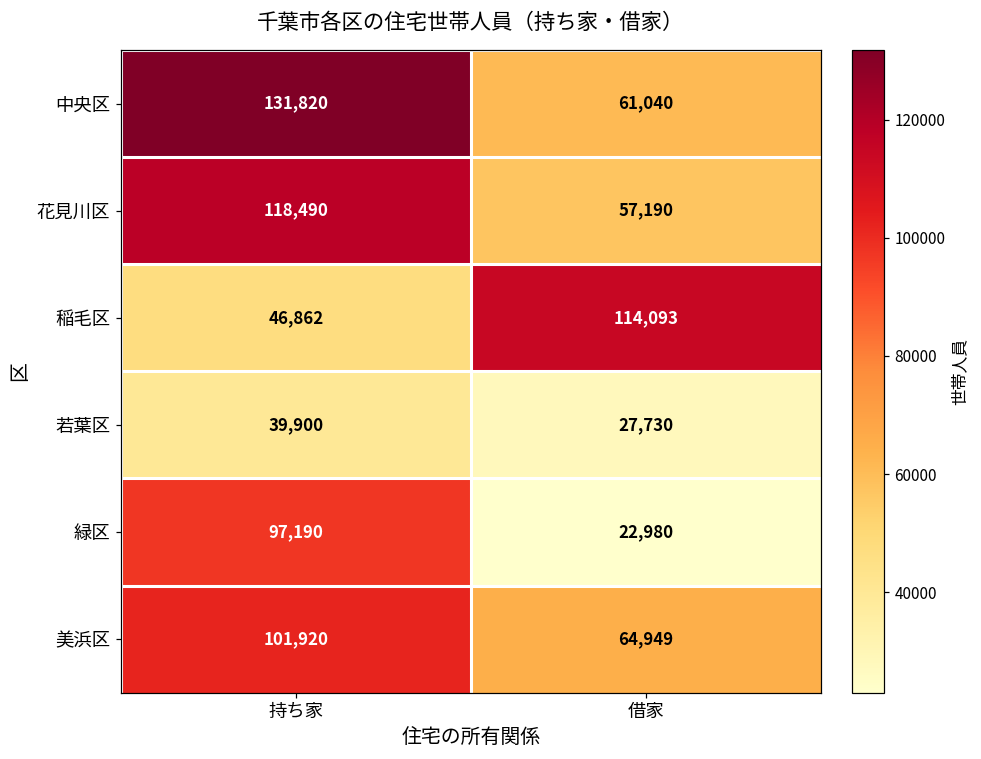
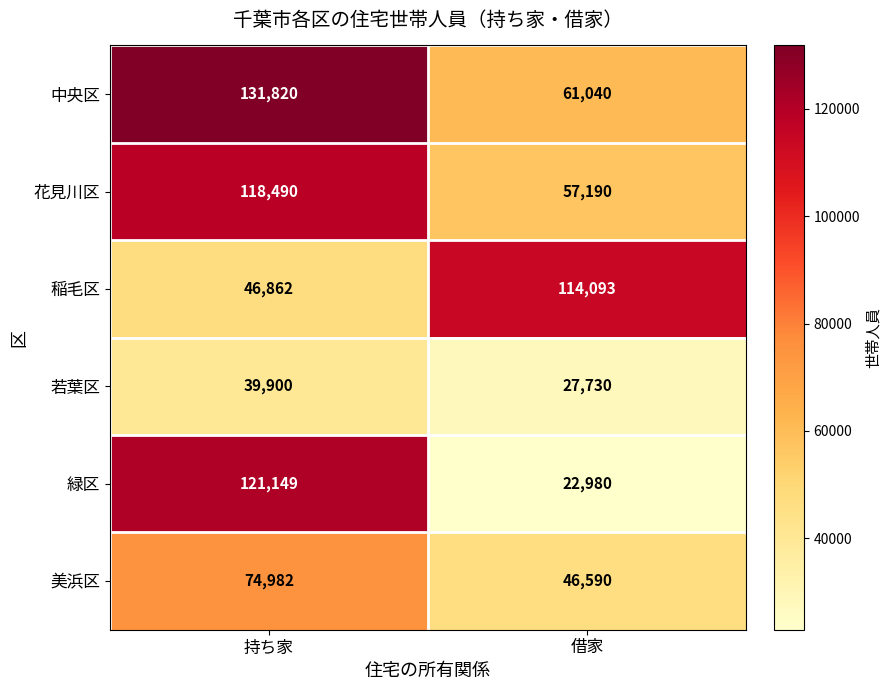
  {
    "中央区": {
      "持ち家": "131,820",
      "借家": "61,040"
    },
    "花見川区": {
      "持ち家": "118,490",
      "借家": "57,190"
    },
    "稲毛区": {
      "持ち家": "46,862",
      "借家": "114,093"
    },
    "若葉区": {
      "持ち家": "39,900",
      "借家": "27,730"
    },
    "緑区": {
-     "持ち家": "97,190",
+     "持ち家": "121,149",
      "借家": "22,980"
    },
    "美浜区": {
-     "持ち家": "101,920",
-     "借家": "64,949"
+     "持ち家": "74,982",
+     "借家": "46,590"
    }
  }
